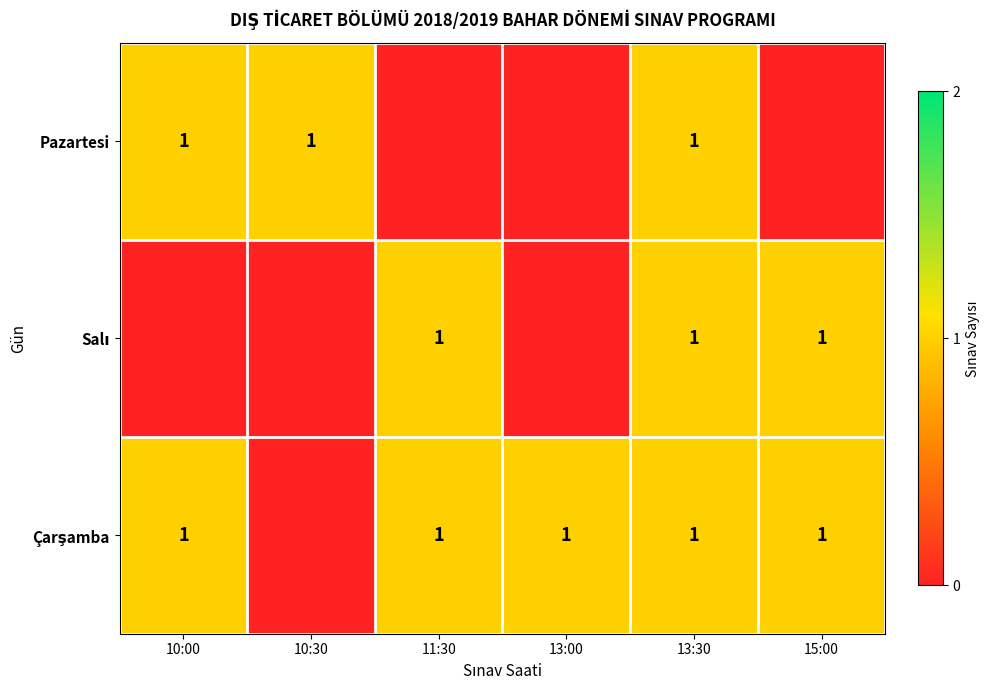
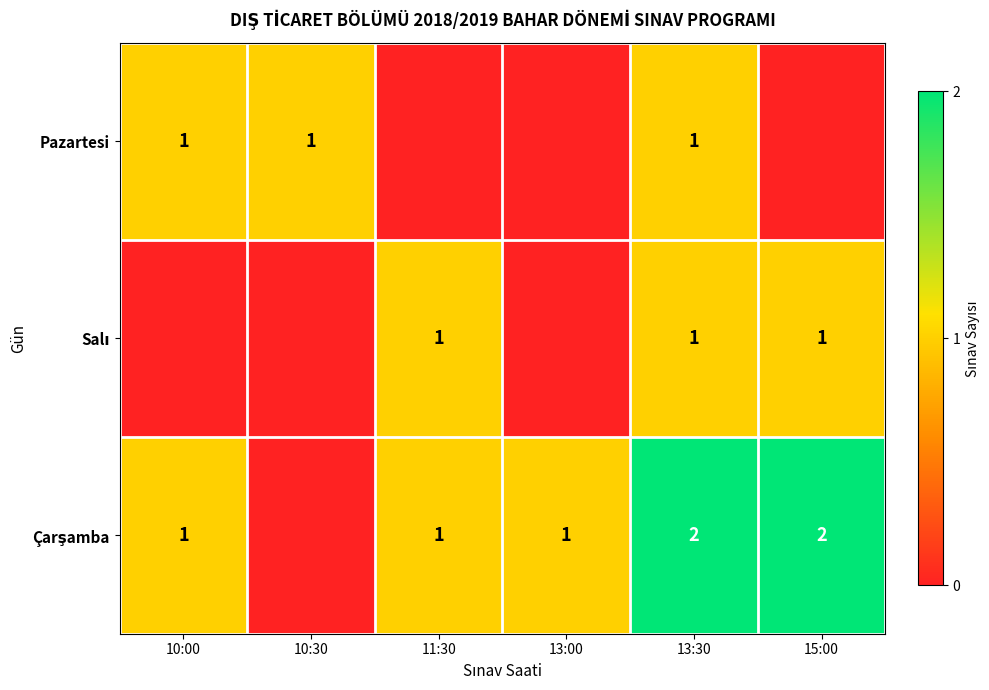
  {
    "Pazartesi": {
      "10:00": 1,
      "10:30": 1,
      "13:30": 1
    },
    "Salı": {
      "11:30": 1,
      "13:30": 1,
      "15:00": 1
    },
    "Çarşamba": {
      "10:00": 1,
      "11:30": 1,
      "13:00": 1,
-     "13:30": 1,
-     "15:00": 1
+     "13:30": 2,
+     "15:00": 2
    }
  }
